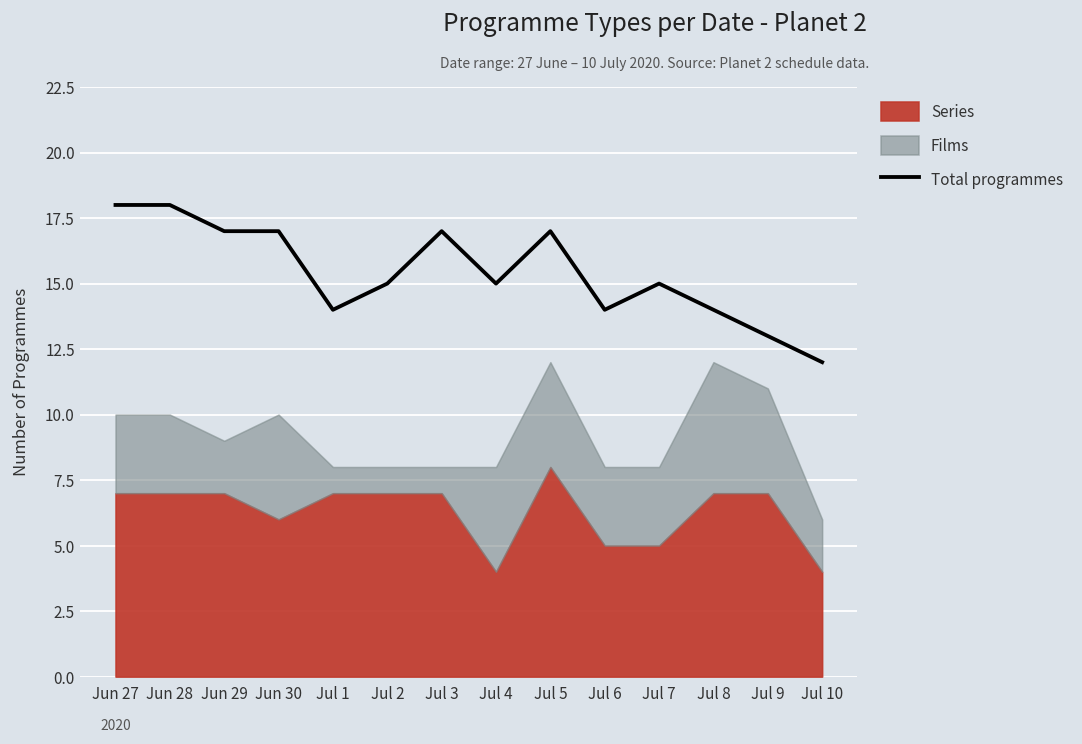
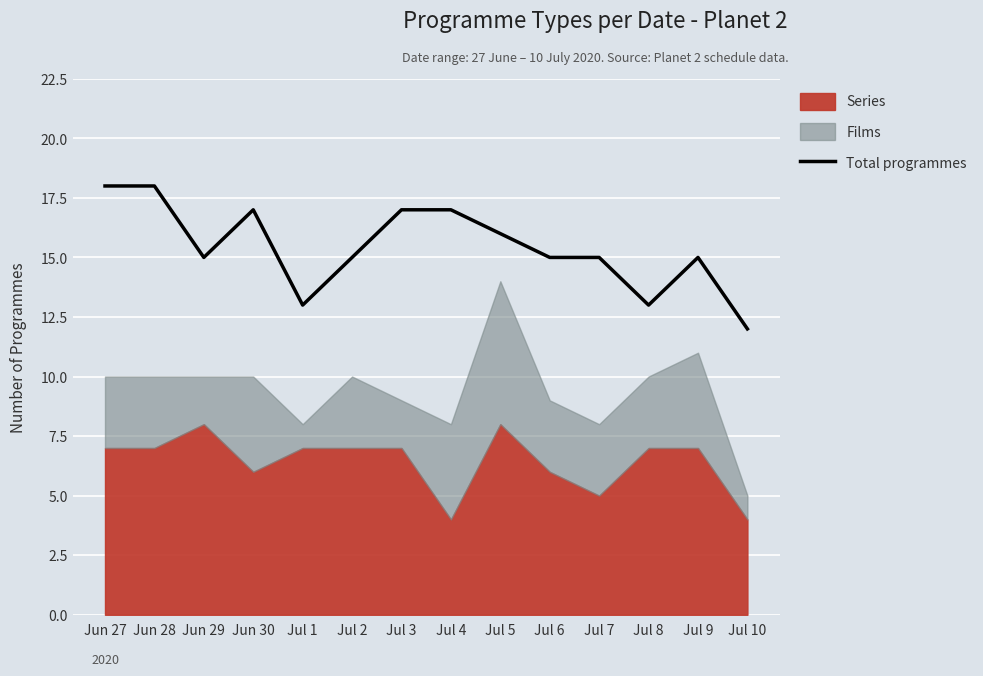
  {
    "Total programmes": {
      "Jun 27": 18,
      "Jun 28": 18,
-     "Jun 29": 17,
+     "Jun 29": 15,
      "Jun 30": 17,
-     "Jul 1": 14,
+     "Jul 1": 13,
      "Jul 2": 15,
      "Jul 3": 17,
-     "Jul 4": 15,
-     "Jul 5": 17,
-     "Jul 6": 14,
+     "Jul 4": 17,
+     "Jul 5": 16,
+     "Jul 6": 15,
      "Jul 7": 15,
-     "Jul 8": 14,
-     "Jul 9": 13,
+     "Jul 8": 13,
+     "Jul 9": 15,
      "Jul 10": 12
    },
    "Series": {
      "Jun 27": 7,
      "Jun 28": 7,
-     "Jun 29": 7,
+     "Jun 29": 8,
      "Jun 30": 6,
      "Jul 1": 7,
      "Jul 2": 7,
      "Jul 3": 7,
      "Jul 4": 4,
      "Jul 5": 8,
-     "Jul 6": 5,
+     "Jul 6": 6,
      "Jul 7": 5,
      "Jul 8": 7,
      "Jul 9": 7,
      "Jul 10": 4
    },
    "Films": {
      "Jun 27": 3,
      "Jun 28": 3,
      "Jun 29": 2,
      "Jun 30": 4,
      "Jul 1": 1,
-     "Jul 2": 1,
-     "Jul 3": 1,
+     "Jul 2": 3,
+     "Jul 3": 2,
      "Jul 4": 4,
-     "Jul 5": 4,
+     "Jul 5": 6,
      "Jul 6": 3,
      "Jul 7": 3,
-     "Jul 8": 5,
+     "Jul 8": 3,
      "Jul 9": 4,
-     "Jul 10": 2
+     "Jul 10": 1
    }
  }
